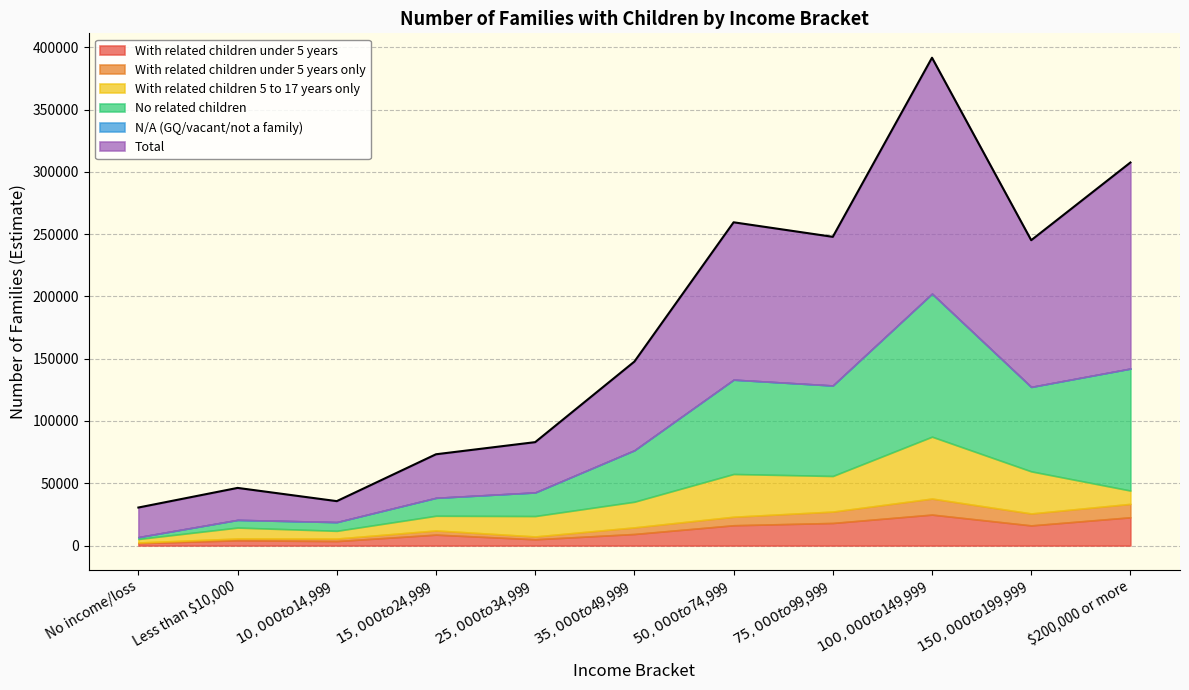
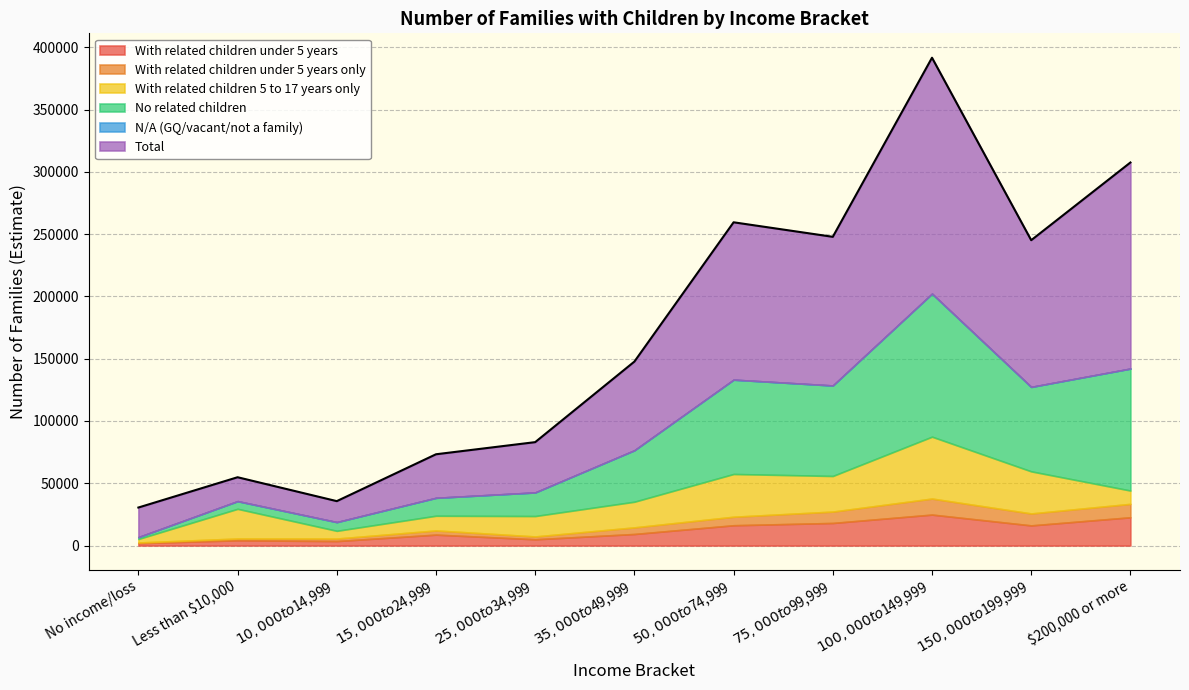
  {
    "With related children 5 to 17 years only": {
-     "Less than $10,000": 9000,
+     "Less than $10,000": 24000,
      "$200,000 or more": 11000
    },
    "Total": {
      "No income/loss": 24000,
-     "Less than $10,000": 26000,
+     "Less than $10,000": 19000,
      "$200,000 or more": 165000
    }
  }
